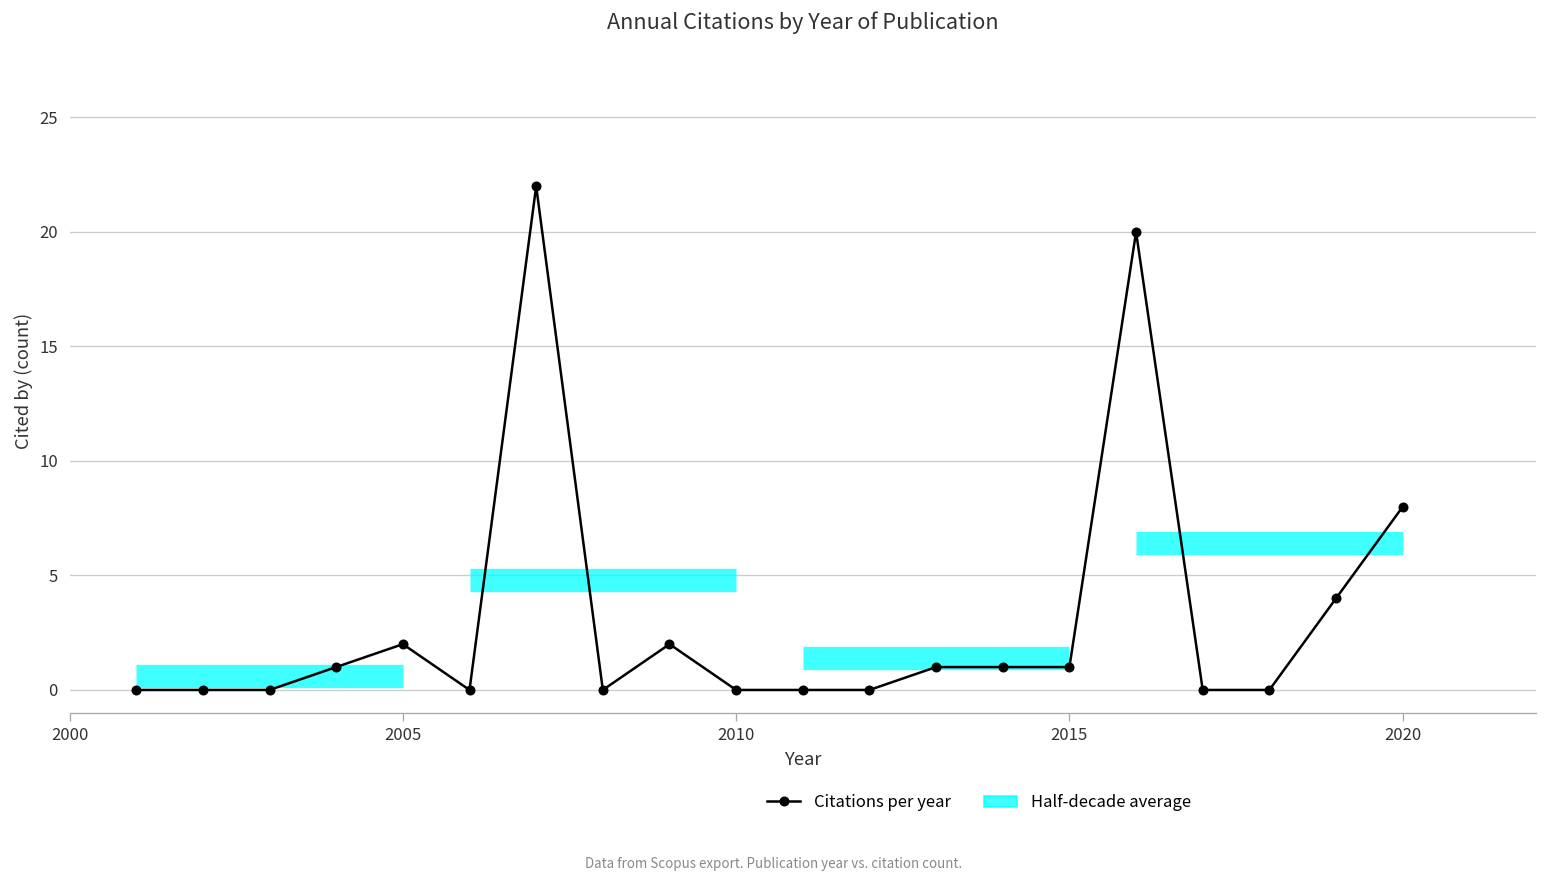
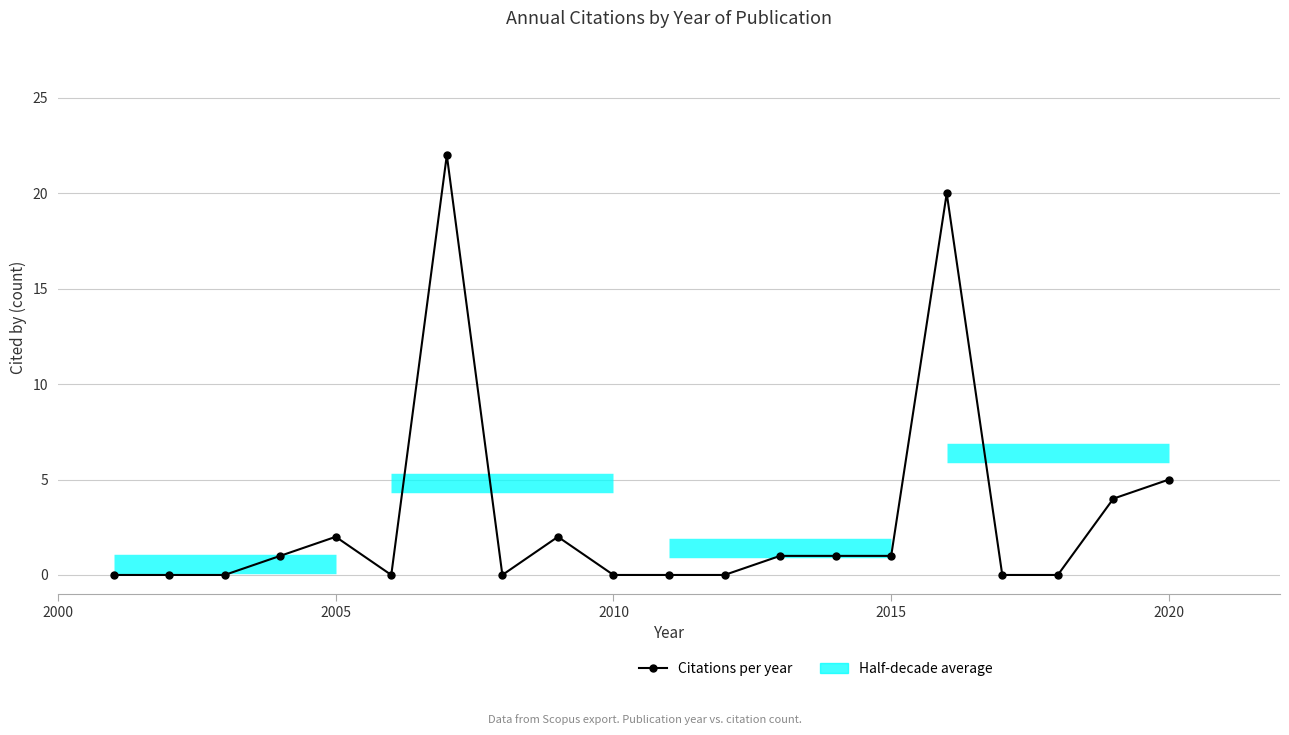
  {
    "Citations per year": {
      "2005": 2,
      "2010": 0,
      "2015": 1,
-     "2020": 8
+     "2020": 5
    }
  }
